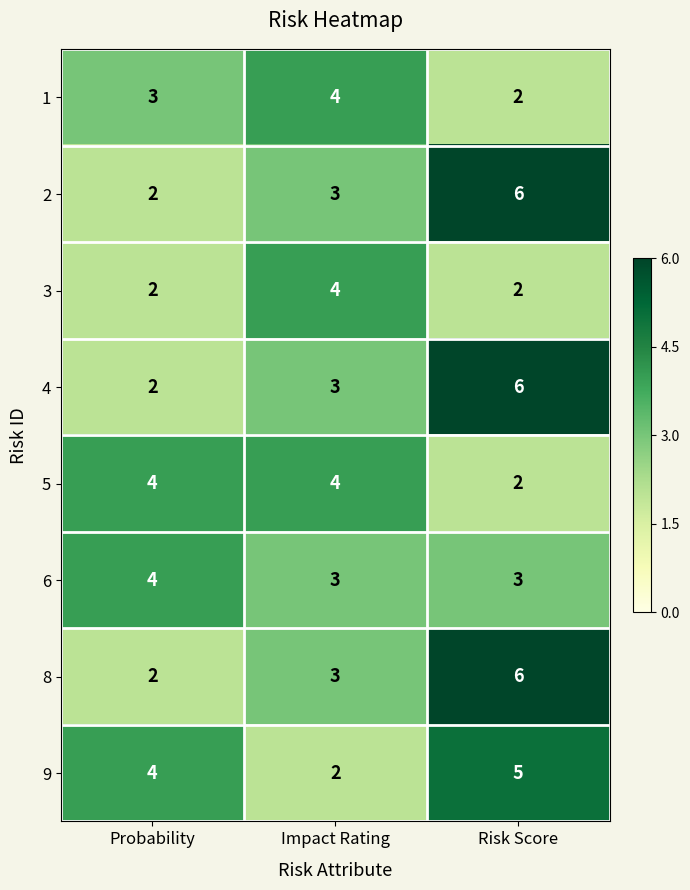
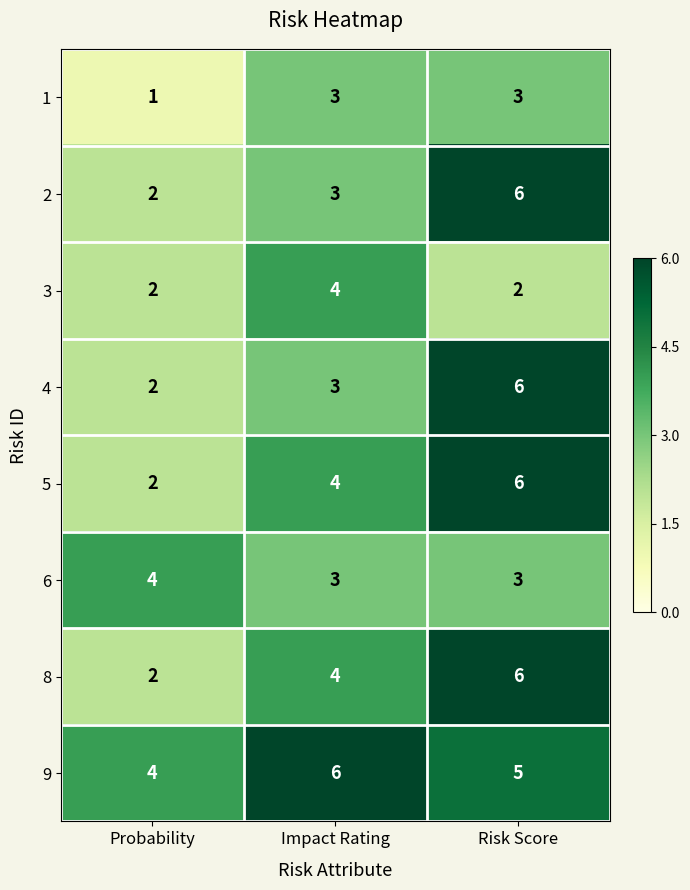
  {
    "1": {
-     "Probability": 3,
-     "Impact Rating": 4,
-     "Risk Score": 2
+     "Probability": 1,
+     "Impact Rating": 3,
+     "Risk Score": 3
    },
    "2": {
      "Probability": 2,
      "Impact Rating": 3,
      "Risk Score": 6
    },
    "3": {
      "Probability": 2,
      "Impact Rating": 4,
      "Risk Score": 2
    },
    "4": {
      "Probability": 2,
      "Impact Rating": 3,
      "Risk Score": 6
    },
    "5": {
-     "Probability": 4,
+     "Probability": 2,
      "Impact Rating": 4,
-     "Risk Score": 2
+     "Risk Score": 6
    },
    "6": {
      "Probability": 4,
      "Impact Rating": 3,
      "Risk Score": 3
    },
    "8": {
      "Probability": 2,
-     "Impact Rating": 3,
+     "Impact Rating": 4,
      "Risk Score": 6
    },
    "9": {
      "Probability": 4,
-     "Impact Rating": 2,
+     "Impact Rating": 6,
      "Risk Score": 5
    }
  }
